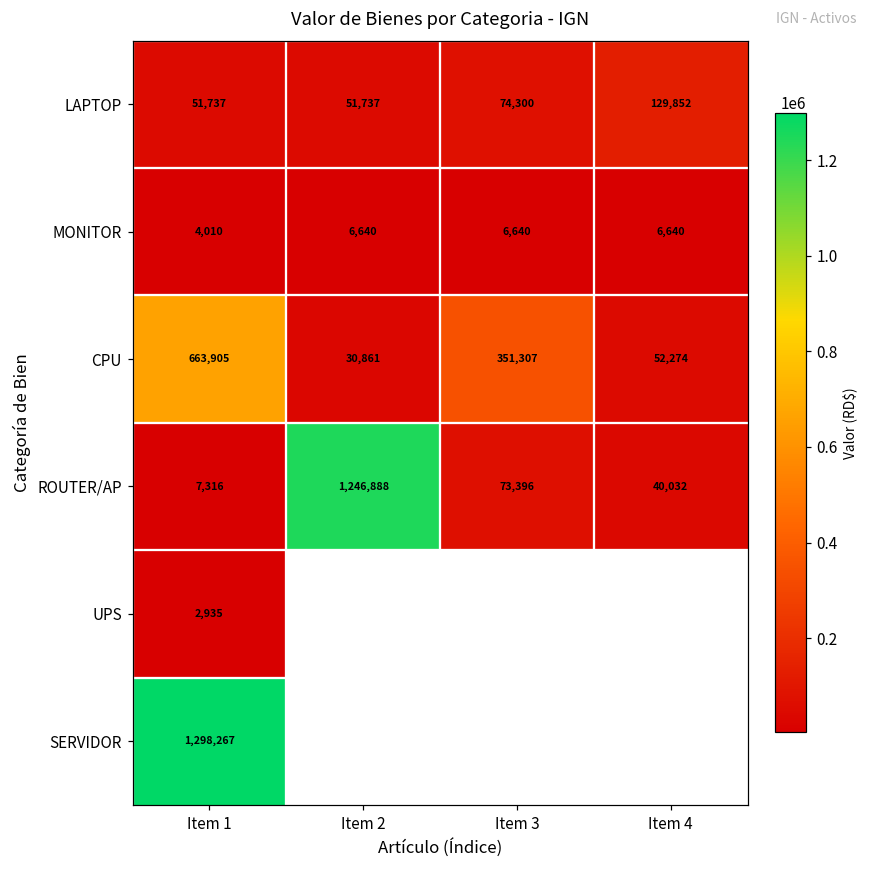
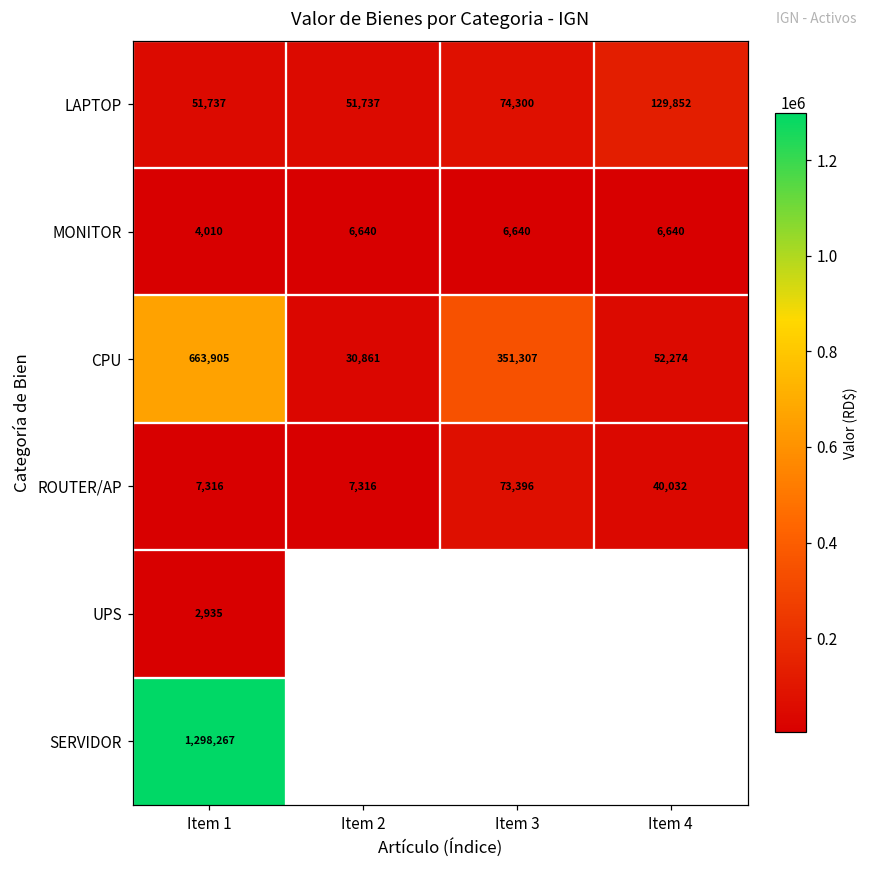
  {
    "LAPTOP": {
      "Item 1": "51,737",
      "Item 2": "51,737",
      "Item 3": "74,300",
      "Item 4": "129,852"
    },
    "MONITOR": {
      "Item 1": "4,010",
      "Item 2": "6,640",
      "Item 3": "6,640",
      "Item 4": "6,640"
    },
    "CPU": {
      "Item 1": "663,905",
      "Item 2": "30,861",
      "Item 3": "351,307",
      "Item 4": "52,274"
    },
    "ROUTER/AP": {
      "Item 1": "7,316",
-     "Item 2": "1,246,888",
+     "Item 2": "7,316",
      "Item 3": "73,396",
      "Item 4": "40,032"
    },
    "UPS": {
      "Item 1": "2,935"
    },
    "SERVIDOR": {
      "Item 1": "1,298,267"
    }
  }
